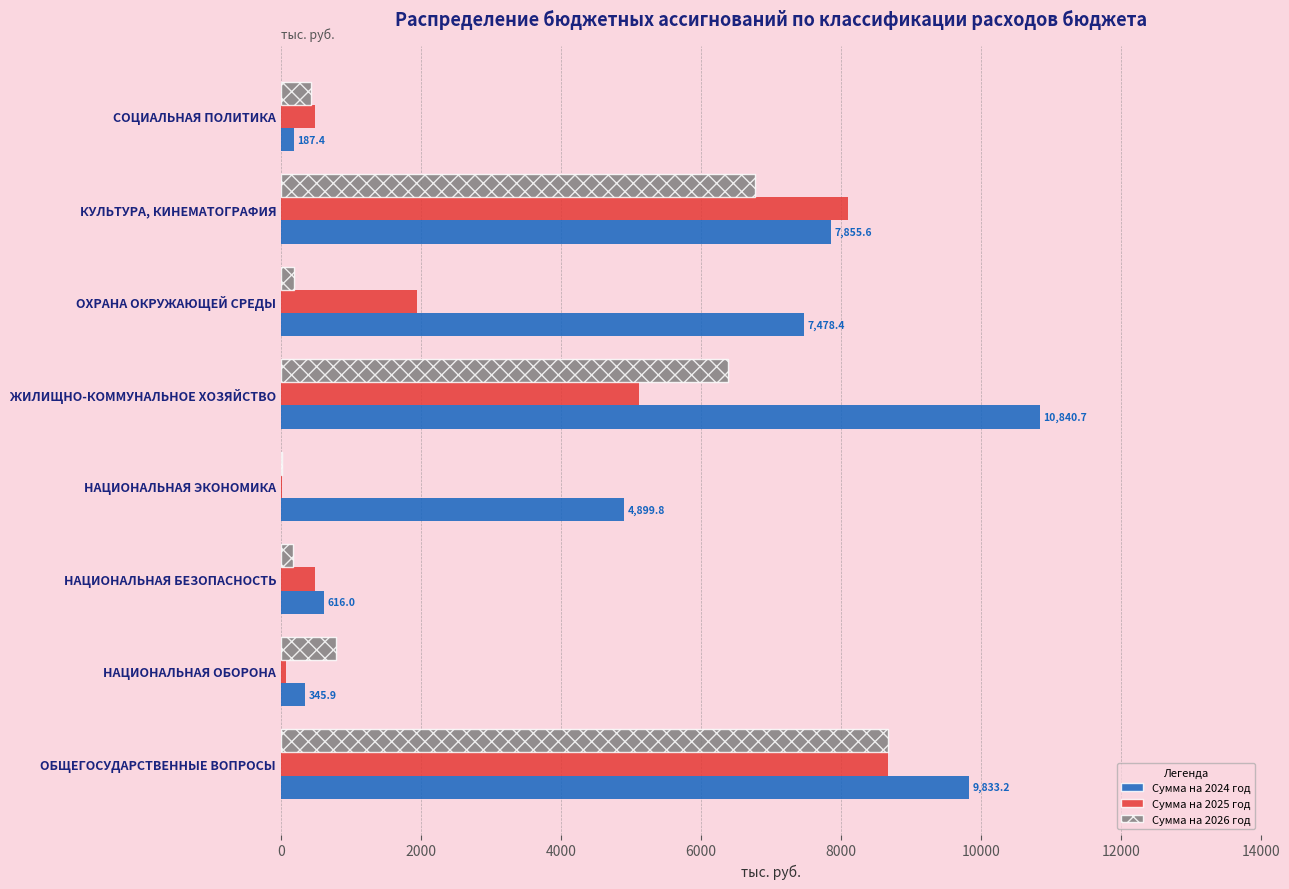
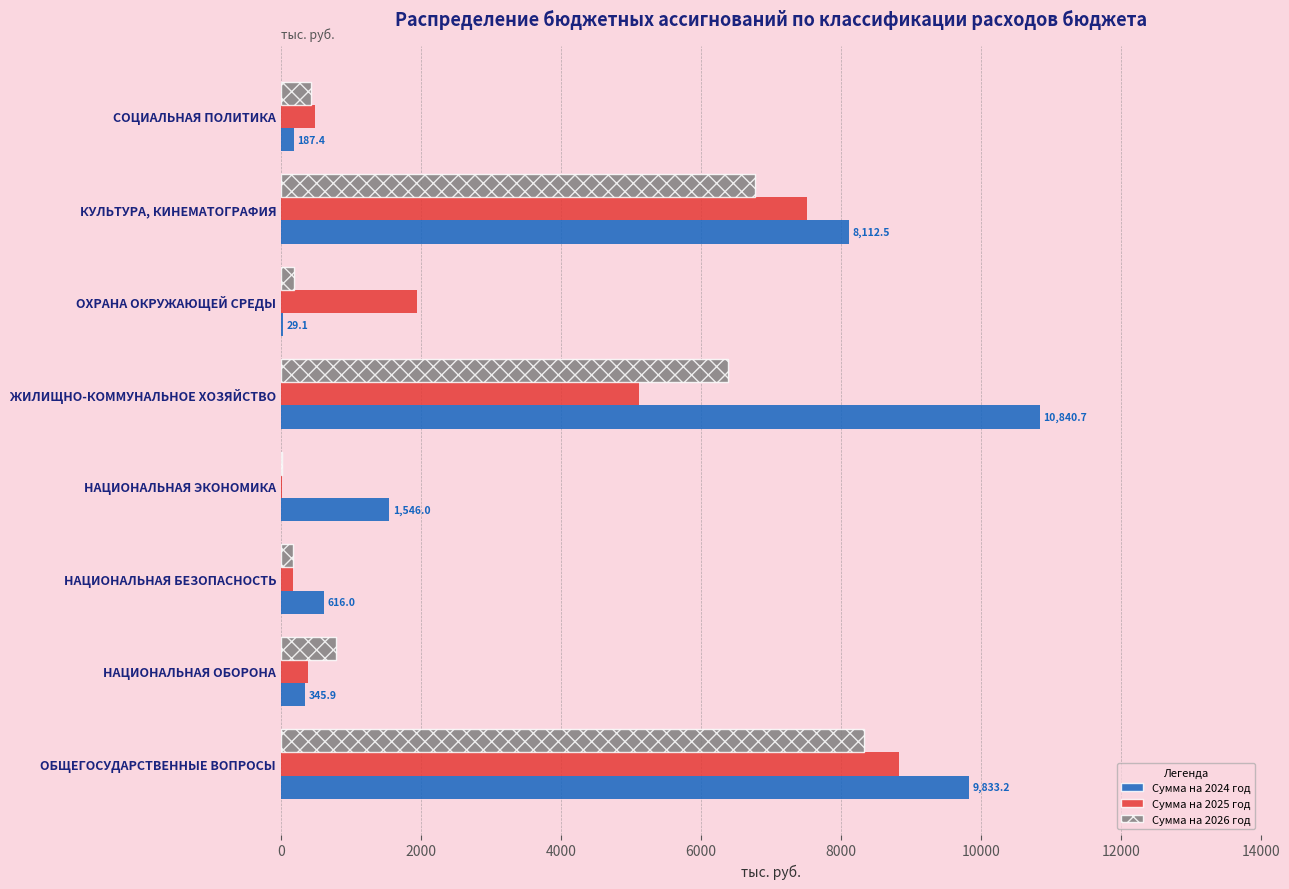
  {
    "Сумма на 2024 год": {
      "СОЦИАЛЬНАЯ ПОЛИТИКА": "187.4",
-     "КУЛЬТУРА, КИНЕМАТОГРАФИЯ": "7,855.6",
-     "ОХРАНА ОКРУЖАЮЩЕЙ СРЕДЫ": "7,478.4",
+     "КУЛЬТУРА, КИНЕМАТОГРАФИЯ": "8,112.5",
+     "ОХРАНА ОКРУЖАЮЩЕЙ СРЕДЫ": "29.1",
      "ЖИЛИЩНО-КОММУНАЛЬНОЕ ХОЗЯЙСТВО": "10,840.7",
-     "НАЦИОНАЛЬНАЯ ЭКОНОМИКА": "4,899.8",
+     "НАЦИОНАЛЬНАЯ ЭКОНОМИКА": "1,546.0",
      "НАЦИОНАЛЬНАЯ БЕЗОПАСНОСТЬ": "616.0",
      "НАЦИОНАЛЬНАЯ ОБОРОНА": "345.9",
      "ОБЩЕГОСУДАРСТВЕННЫЕ ВОПРОСЫ": "9,833.2"
    },
    "Сумма на 2025 год": {
      "СОЦИАЛЬНАЯ ПОЛИТИКА": "500",
-     "КУЛЬТУРА, КИНЕМАТОГРАФИЯ": "8100",
+     "КУЛЬТУРА, КИНЕМАТОГРАФИЯ": "7500",
      "ОХРАНА ОКРУЖАЮЩЕЙ СРЕДЫ": "1900",
      "ЖИЛИЩНО-КОММУНАЛЬНОЕ ХОЗЯЙСТВО": "5100",
-     "НАЦИОНАЛЬНАЯ БЕЗОПАСНОСТЬ": "500",
-     "НАЦИОНАЛЬНАЯ ОБОРОНА": "100",
-     "ОБЩЕГОСУДАРСТВЕННЫЕ ВОПРОСЫ": "8700"
+     "НАЦИОНАЛЬНАЯ БЕЗОПАСНОСТЬ": "200",
+     "НАЦИОНАЛЬНАЯ ОБОРОНА": "400",
+     "ОБЩЕГОСУДАРСТВЕННЫЕ ВОПРОСЫ": "8800"
    },
    "Сумма на 2026 год": {
      "СОЦИАЛЬНАЯ ПОЛИТИКА": "400",
      "КУЛЬТУРА, КИНЕМАТОГРАФИЯ": "6800",
      "ОХРАНА ОКРУЖАЮЩЕЙ СРЕДЫ": "200",
      "ЖИЛИЩНО-КОММУНАЛЬНОЕ ХОЗЯЙСТВО": "6400",
      "НАЦИОНАЛЬНАЯ БЕЗОПАСНОСТЬ": "200",
      "НАЦИОНАЛЬНАЯ ОБОРОНА": "800",
-     "ОБЩЕГОСУДАРСТВЕННЫЕ ВОПРОСЫ": "8700"
+     "ОБЩЕГОСУДАРСТВЕННЫЕ ВОПРОСЫ": "8300"
    }
  }
